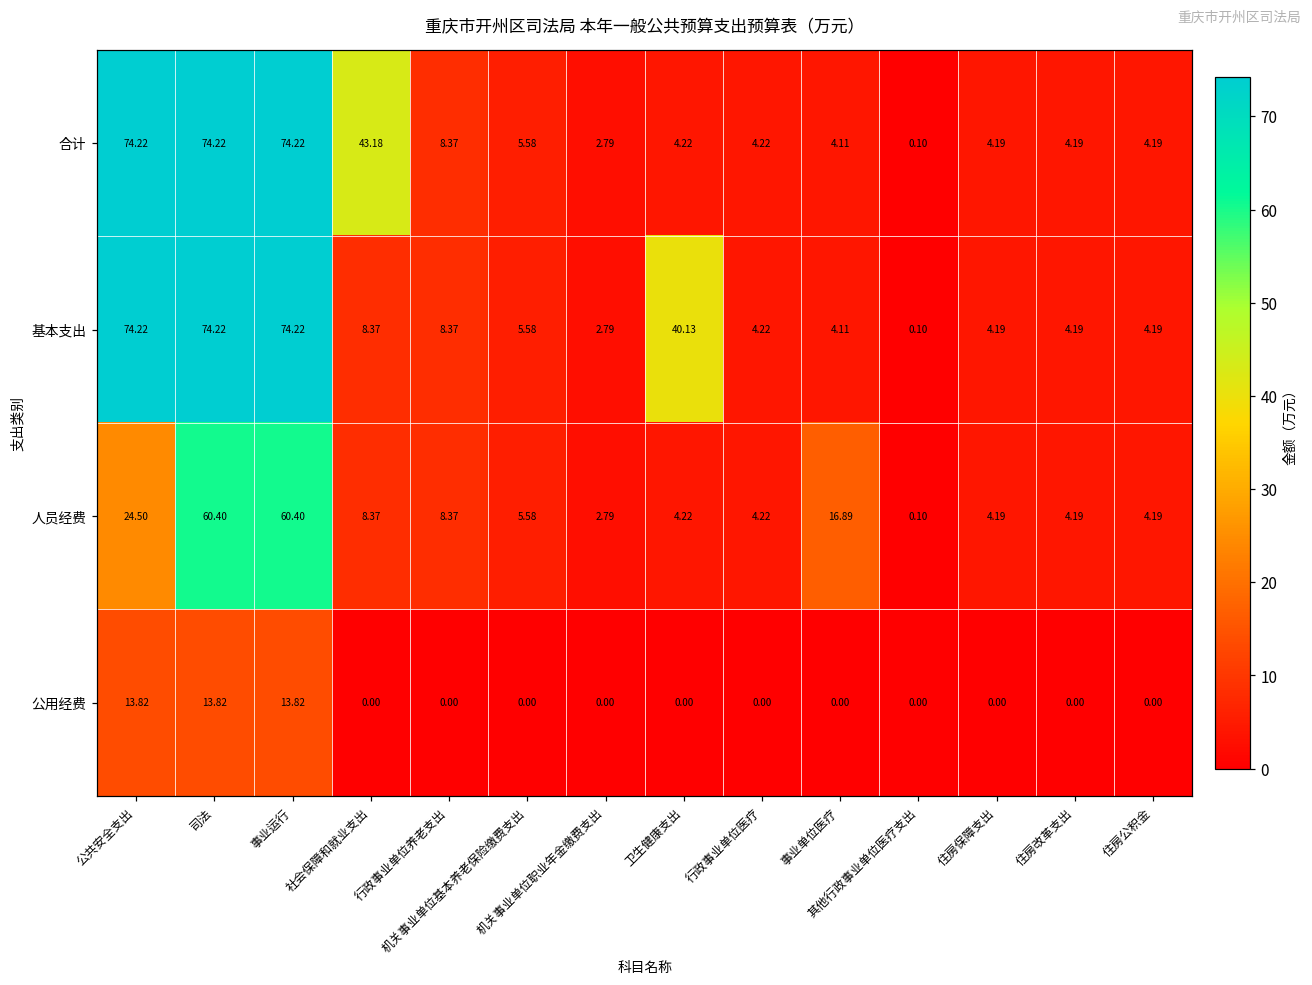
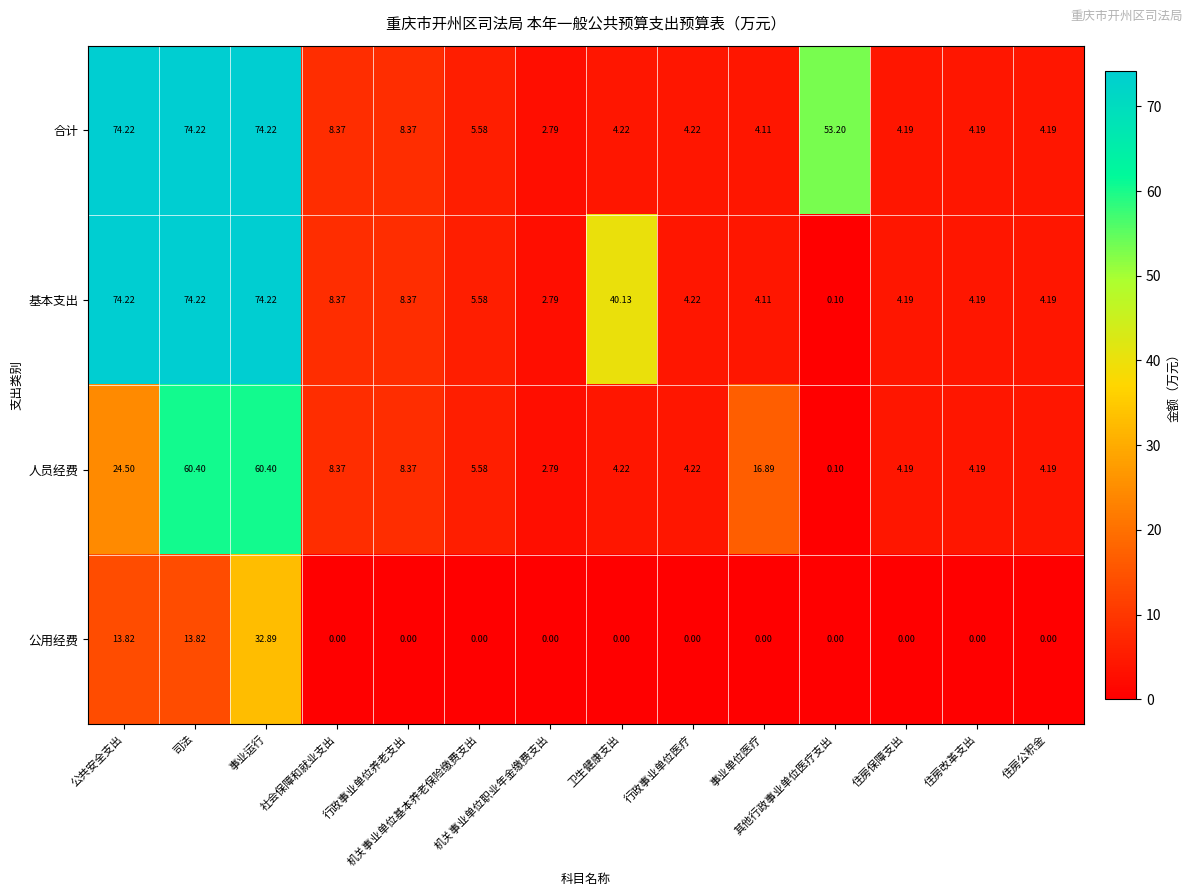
  {
    "合计": {
      "公共安全支出": 74.22,
      "司法": 74.22,
      "事业运行": 74.22,
-     "社会保障和就业支出": 43.18,
+     "社会保障和就业支出": 8.37,
      "行政事业单位养老支出": 8.37,
      "机关事业单位基本养老保险缴费支出": 5.58,
      "机关事业单位职业年金缴费支出": 2.79,
      "卫生健康支出": 4.22,
      "行政事业单位医疗": 4.22,
      "事业单位医疗": 4.11,
-     "其他行政事业单位医疗支出": 0.10,
+     "其他行政事业单位医疗支出": 53.20,
      "住房保障支出": 4.19,
      "住房改革支出": 4.19,
      "住房公积金": 4.19
    },
    "基本支出": {
      "公共安全支出": 74.22,
      "司法": 74.22,
      "事业运行": 74.22,
      "社会保障和就业支出": 8.37,
      "行政事业单位养老支出": 8.37,
      "机关事业单位基本养老保险缴费支出": 5.58,
      "机关事业单位职业年金缴费支出": 2.79,
      "卫生健康支出": 40.13,
      "行政事业单位医疗": 4.22,
      "事业单位医疗": 4.11,
      "其他行政事业单位医疗支出": 0.10,
      "住房保障支出": 4.19,
      "住房改革支出": 4.19,
      "住房公积金": 4.19
    },
    "人员经费": {
      "公共安全支出": 24.50,
      "司法": 60.40,
      "事业运行": 60.40,
      "社会保障和就业支出": 8.37,
      "行政事业单位养老支出": 8.37,
      "机关事业单位基本养老保险缴费支出": 5.58,
      "机关事业单位职业年金缴费支出": 2.79,
      "卫生健康支出": 4.22,
      "行政事业单位医疗": 4.22,
      "事业单位医疗": 16.89,
      "其他行政事业单位医疗支出": 0.10,
      "住房保障支出": 4.19,
      "住房改革支出": 4.19,
      "住房公积金": 4.19
    },
    "公用经费": {
      "公共安全支出": 13.82,
      "司法": 13.82,
-     "事业运行": 13.82,
+     "事业运行": 32.89,
      "社会保障和就业支出": 0.00,
      "行政事业单位养老支出": 0.00,
      "机关事业单位基本养老保险缴费支出": 0.00,
      "机关事业单位职业年金缴费支出": 0.00,
      "卫生健康支出": 0.00,
      "行政事业单位医疗": 0.00,
      "事业单位医疗": 0.00,
      "其他行政事业单位医疗支出": 0.00,
      "住房保障支出": 0.00,
      "住房改革支出": 0.00,
      "住房公积金": 0.00
    }
  }
